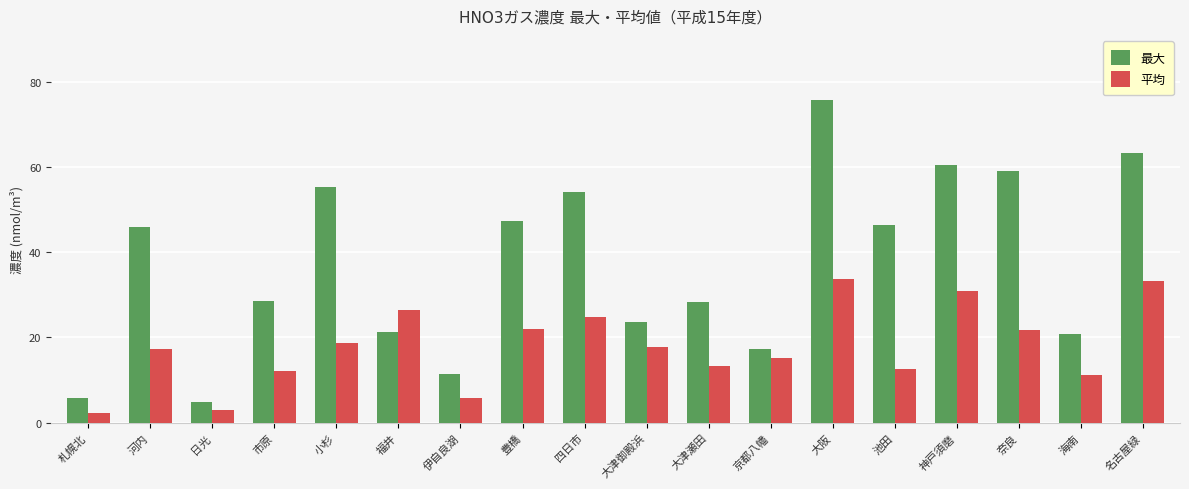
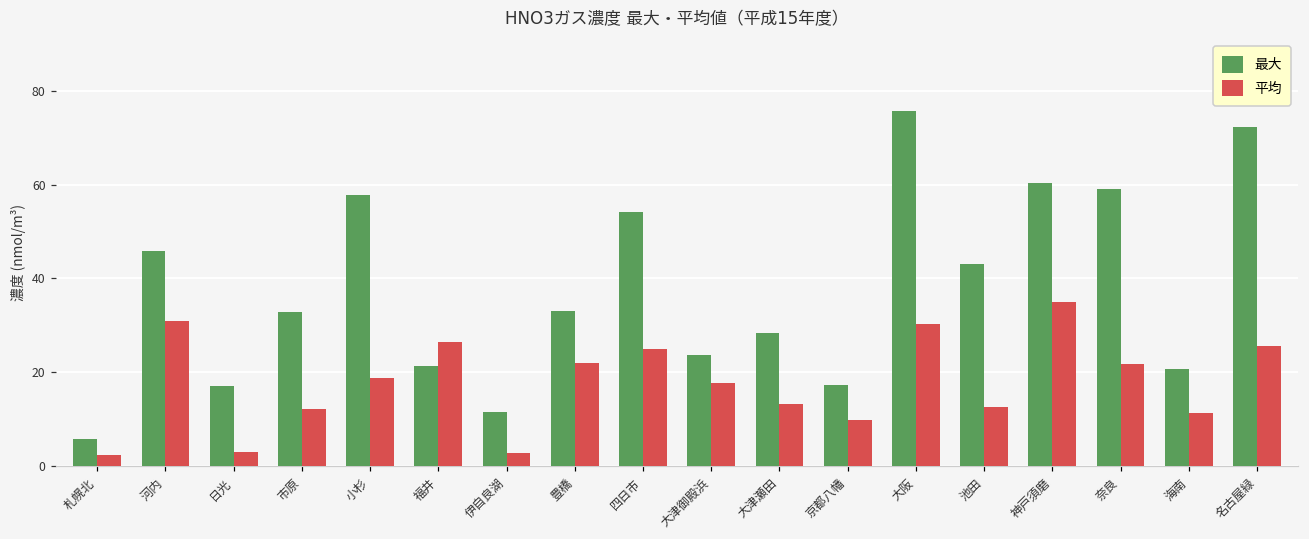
  {
    "最大": {
      "札幌北": 6,
      "河内": 46,
-     "日光": 5,
-     "市原": 29,
-     "小杉": 55,
+     "日光": 17,
+     "市原": 33,
+     "小杉": 58,
      "福井": 21,
      "伊自良湖": 12,
-     "豊橋": 47,
+     "豊橋": 33,
      "四日市": 54,
      "大津御殿浜": 24,
      "大津瀬田": 28,
      "京都八幡": 17,
      "大阪": 76,
-     "池田": 46,
+     "池田": 43,
      "神戸須磨": 60,
      "奈良": 59,
      "海南": 21,
-     "名古屋緑": 63
+     "名古屋緑": 72
    },
    "平均": {
      "札幌北": 2,
-     "河内": 17,
+     "河内": 31,
      "日光": 3,
      "市原": 12,
      "小杉": 19,
      "福井": 26,
-     "伊自良湖": 6,
+     "伊自良湖": 3,
      "豊橋": 22,
      "四日市": 25,
      "大津御殿浜": 18,
      "大津瀬田": 13,
-     "京都八幡": 15,
-     "大阪": 34,
+     "京都八幡": 10,
+     "大阪": 30,
      "池田": 13,
-     "神戸須磨": 31,
+     "神戸須磨": 35,
      "奈良": 22,
      "海南": 11,
-     "名古屋緑": 33
+     "名古屋緑": 26
    }
  }
